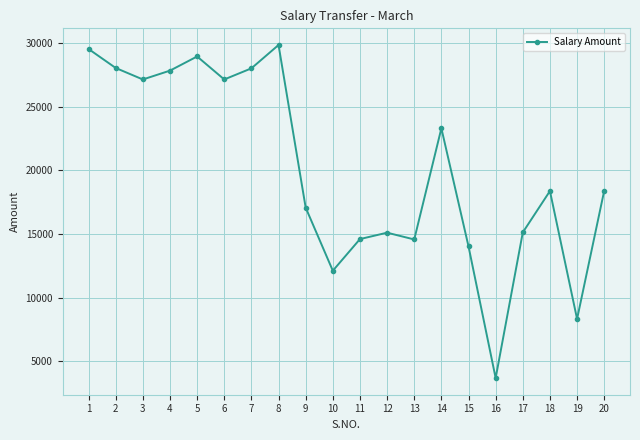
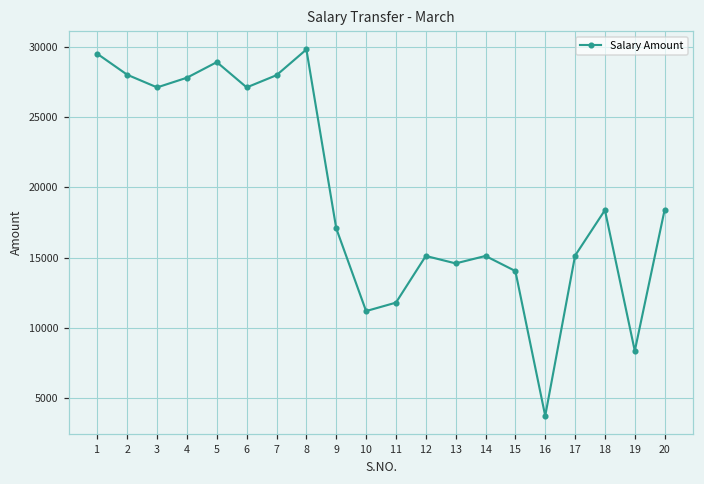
  {
    "1": 29500,
    "2": 28000,
    "3": 27100,
    "4": 27800,
    "5": 28900,
    "6": 27100,
    "7": 28000,
    "8": 29900,
    "9": 17100,
-   "10": 12100,
-   "11": 14600,
+   "10": 11200,
+   "11": 11800,
    "12": 15100,
    "13": 14600,
-   "14": 23300,
+   "14": 15100,
    "15": 14000,
    "16": 3700,
    "17": 15100,
    "18": 18400,
    "19": 8300,
    "20": 18400
  }
